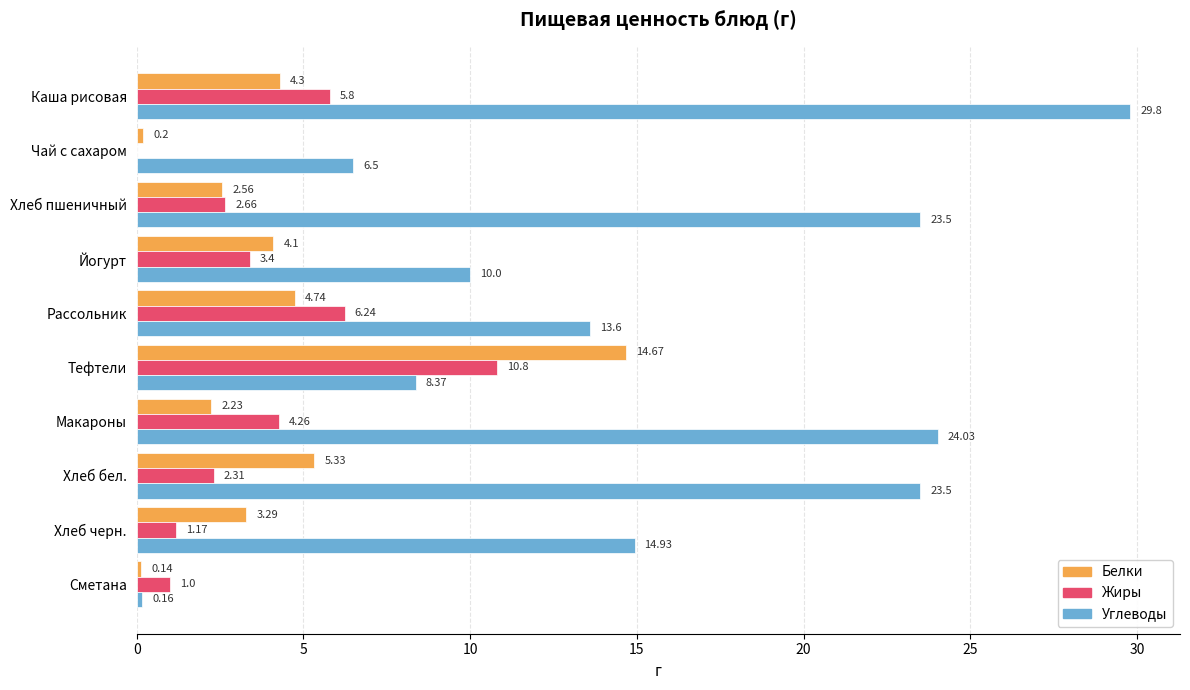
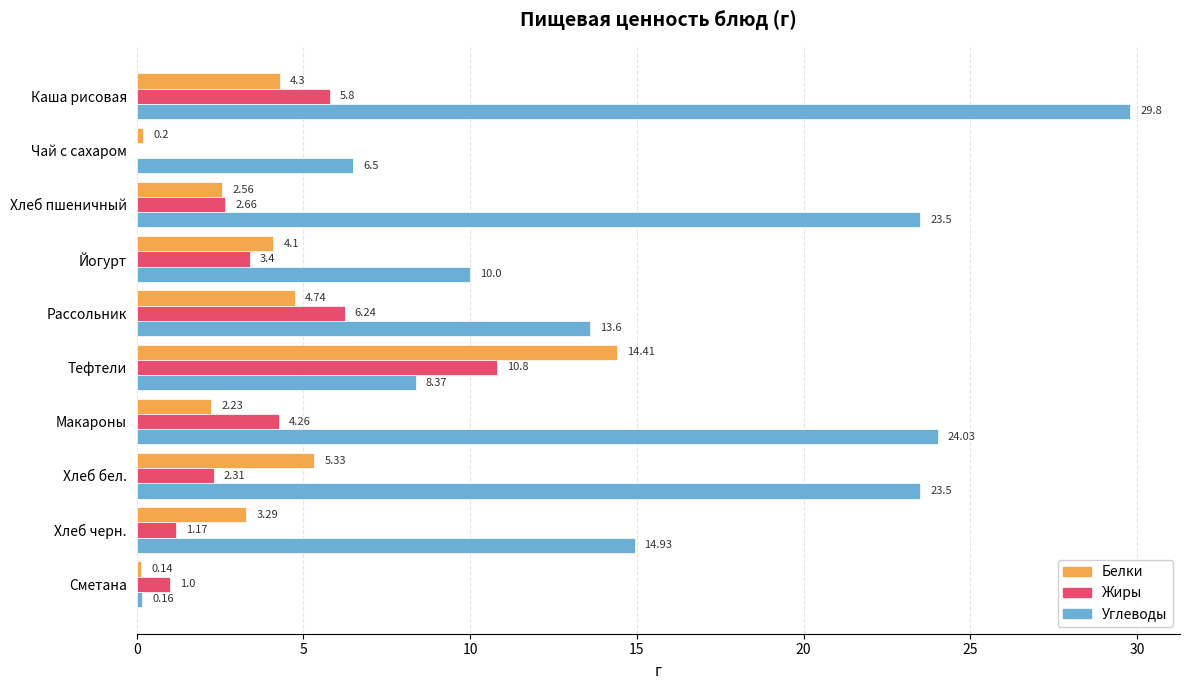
  {
    "Белки": {
      "Каша рисовая": 4.3,
      "Чай с сахаром": 0.2,
      "Хлеб пшеничный": 2.56,
      "Йогурт": 4.1,
      "Рассольник": 4.74,
-     "Тефтели": 14.67,
+     "Тефтели": 14.41,
      "Макароны": 2.23,
      "Хлеб бел.": 5.33,
      "Хлеб черн.": 3.29,
      "Сметана": 0.14
    },
    "Жиры": {
      "Каша рисовая": 5.8,
      "Хлеб пшеничный": 2.66,
      "Йогурт": 3.4,
      "Рассольник": 6.24,
      "Тефтели": 10.8,
      "Макароны": 4.26,
      "Хлеб бел.": 2.31,
      "Хлеб черн.": 1.17,
      "Сметана": 1.0
    },
    "Углеводы": {
      "Каша рисовая": 29.8,
      "Чай с сахаром": 6.5,
      "Хлеб пшеничный": 23.5,
      "Йогурт": 10.0,
      "Рассольник": 13.6,
      "Тефтели": 8.37,
      "Макароны": 24.03,
      "Хлеб бел.": 23.5,
      "Хлеб черн.": 14.93,
      "Сметана": 0.16
    }
  }
